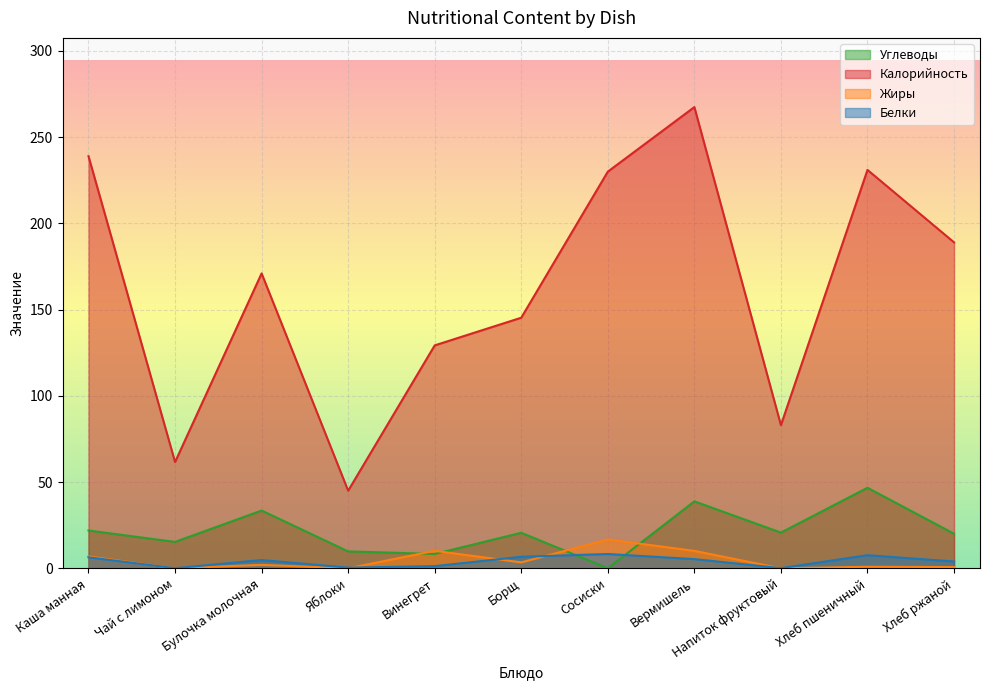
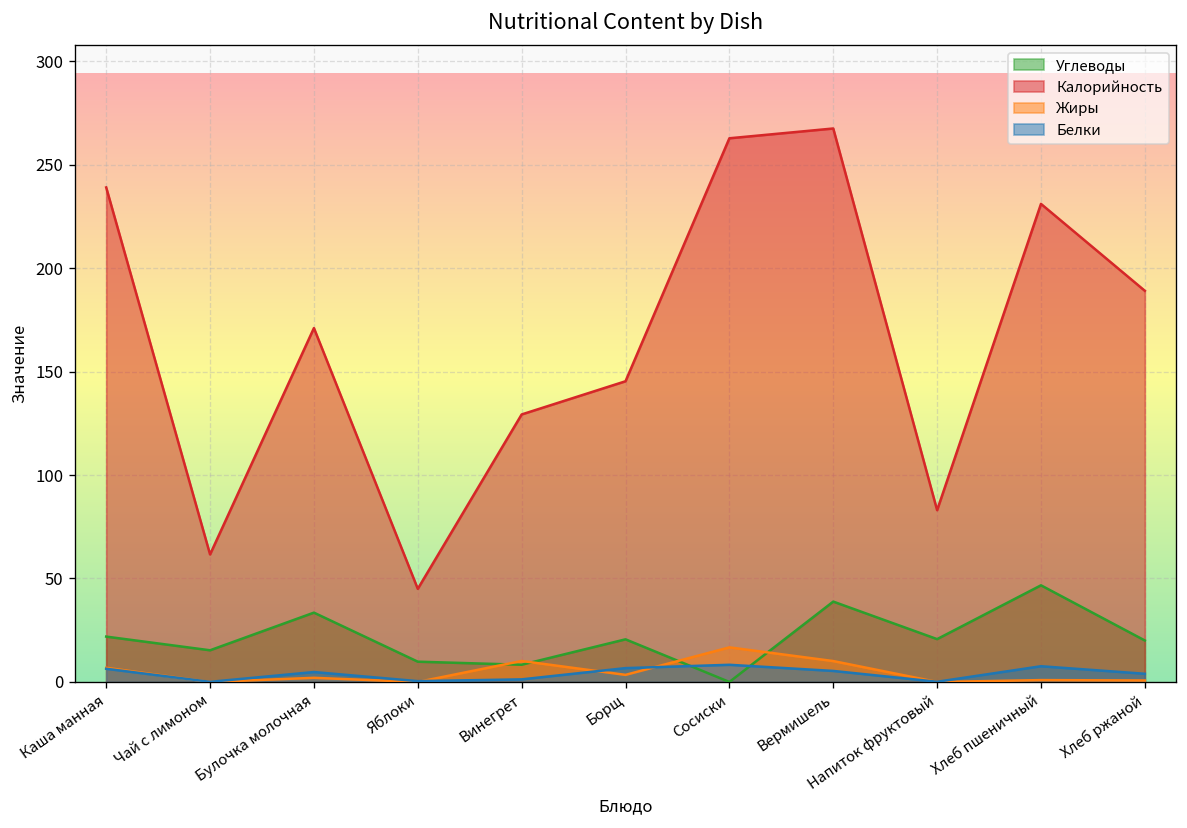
  {
    "Углеводы": {
      "Каша манная": 22,
      "Чай с лимоном": 15,
      "Булочка молочная": 34,
      "Яблоки": 10,
      "Винегрет": 8,
      "Борщ": 21,
      "Сосиски": 0,
      "Вермишель": 39,
      "Напиток фруктовый": 21,
      "Хлеб пшеничный": 47,
      "Хлеб ржаной": 20
    },
    "Калорийность": {
      "Каша манная": 239,
      "Чай с лимоном": 62,
      "Булочка молочная": 171,
      "Яблоки": 45,
      "Винегрет": 129,
      "Борщ": 145,
-     "Сосиски": 230,
+     "Сосиски": 263,
      "Вермишель": 267,
      "Напиток фруктовый": 83,
      "Хлеб пшеничный": 231,
      "Хлеб ржаной": 189
    },
    "Жиры": {
      "Булочка молочная": 2,
      "Винегрет": 10,
      "Борщ": 3,
      "Сосиски": 17,
      "Вермишель": 10,
      "Хлеб пшеничный": 1,
      "Хлеб ржаной": 1
    },
    "Белки": {
      "Булочка молочная": 5,
      "Винегрет": 1,
      "Борщ": 7,
      "Сосиски": 8,
      "Вермишель": 5,
      "Хлеб пшеничный": 8,
      "Хлеб ржаной": 4
    }
  }
